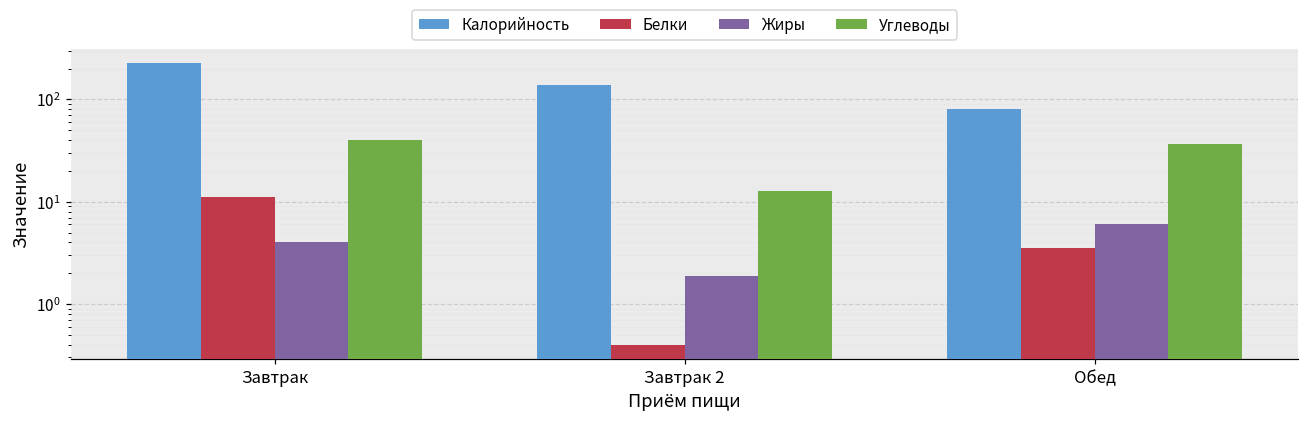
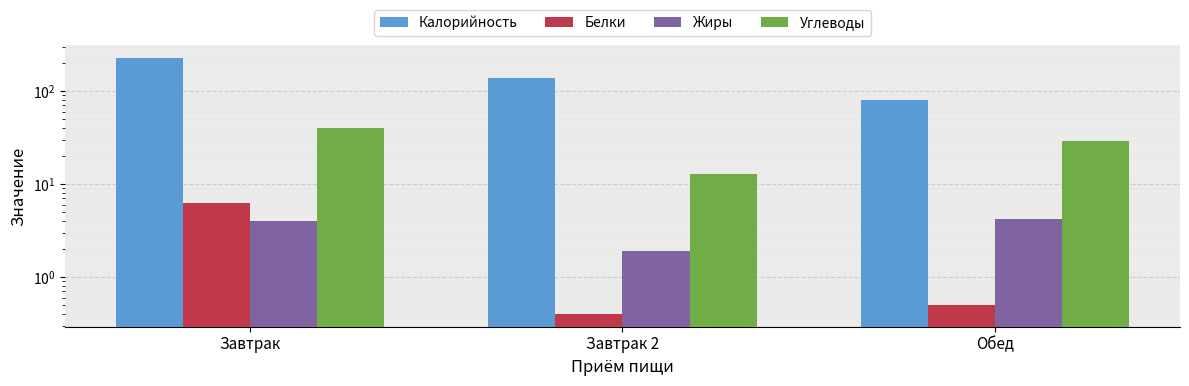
  {
    "Калорийность": {
      "Завтрак": 230,
      "Завтрак 2": 140,
      "Обед": 80
    },
    "Белки": {
-     "Завтрак": 11,
+     "Завтрак": 6,
      "Завтрак 2": 0.4,
-     "Обед": 3.5
+     "Обед": 0.5
    },
    "Жиры": {
      "Завтрак": 4,
      "Завтрак 2": 2,
-     "Обед": 6
+     "Обед": 4
    },
    "Углеводы": {
      "Завтрак": 40,
      "Завтрак 2": 13,
-     "Обед": 37
+     "Обед": 29
    }
  }
